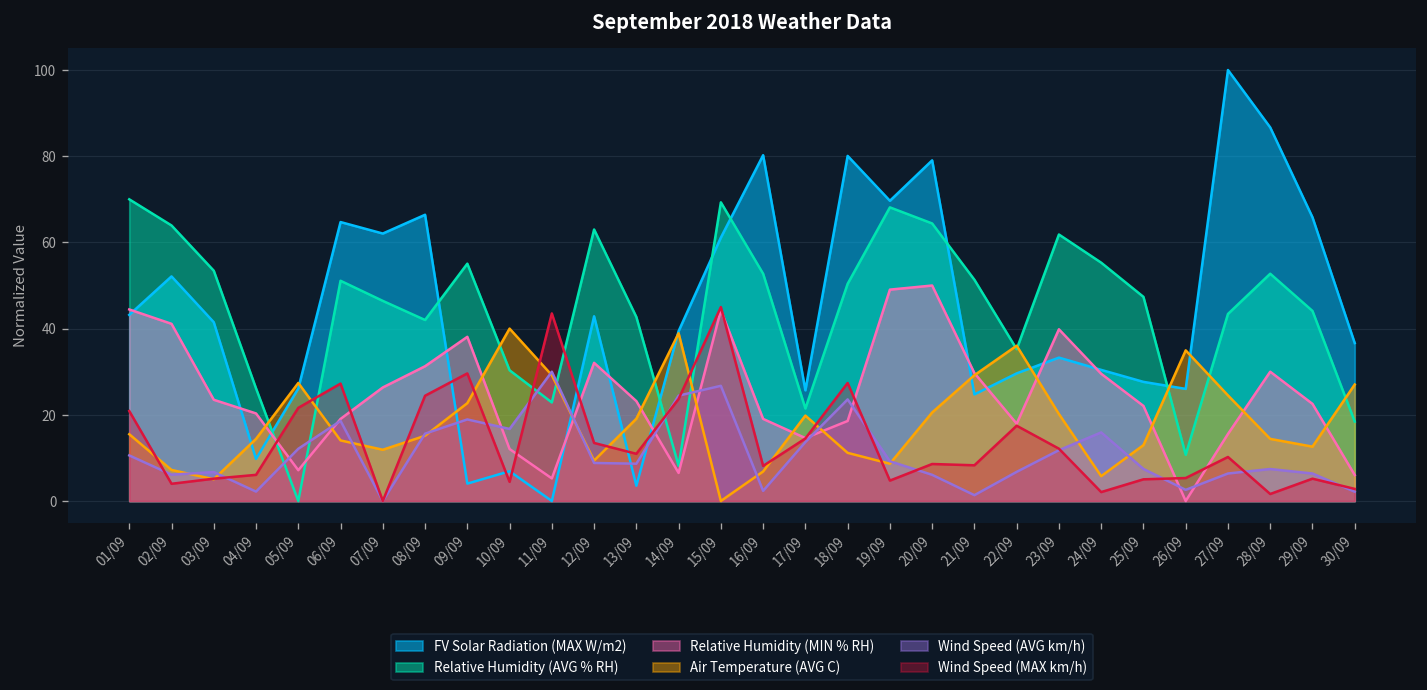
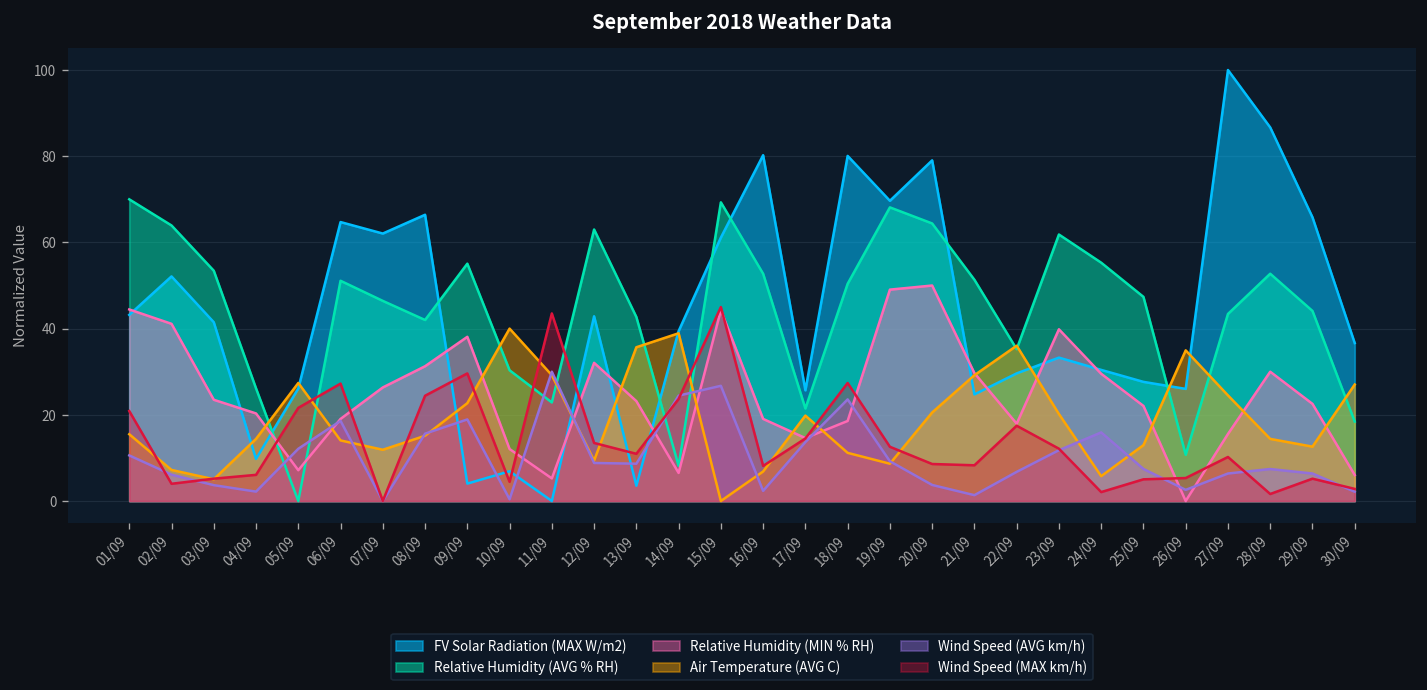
  {
    "FV Solar Radiation (MAX W/m2)": {
      "01/09": 43,
      "02/09": 52,
      "03/09": 41,
      "04/09": 10,
      "05/09": 26,
      "06/09": 65,
      "07/09": 62,
      "08/09": 66,
      "09/09": 4,
      "10/09": 7,
      "11/09": 0,
      "12/09": 43,
      "13/09": 4,
      "15/09": 61,
      "16/09": 80,
      "17/09": 26,
      "18/09": 80,
      "19/09": 70,
      "20/09": 79,
      "21/09": 25,
      "22/09": 30,
      "23/09": 33,
      "24/09": 30,
      "25/09": 28,
      "26/09": 26,
      "27/09": 100,
      "28/09": 87,
      "29/09": 66,
      "30/09": 37
    },
    "Relative Humidity (AVG % RH)": {
      "01/09": 70,
      "02/09": 64,
      "03/09": 53,
      "04/09": 26,
      "05/09": 0,
      "06/09": 51,
      "07/09": 46,
      "08/09": 42,
      "09/09": 55,
      "10/09": 30,
      "11/09": 23,
      "12/09": 63,
      "13/09": 43,
      "14/09": 8,
      "15/09": 69,
      "16/09": 53,
      "17/09": 21,
      "18/09": 50,
      "19/09": 68,
      "20/09": 64,
      "21/09": 51,
      "22/09": 35,
      "23/09": 62,
      "24/09": 55,
      "25/09": 47,
      "26/09": 11,
      "27/09": 43,
      "28/09": 53,
      "29/09": 44,
      "30/09": 18
    },
    "Relative Humidity (MIN % RH)": {
      "01/09": 44,
      "02/09": 41,
      "03/09": 23,
      "04/09": 20,
      "05/09": 7,
      "07/09": 26,
      "08/09": 31,
      "09/09": 38,
      "10/09": 12,
      "11/09": 5,
      "12/09": 32,
      "13/09": 23,
      "14/09": 7,
      "16/09": 19,
      "18/09": 19,
      "19/09": 49,
      "20/09": 50,
      "23/09": 40,
      "24/09": 30,
      "25/09": 22,
      "26/09": 0,
      "27/09": 16,
      "28/09": 30,
      "29/09": 23,
      "30/09": 6
    },
    "Air Temperature (AVG C)": {
      "01/09": 15,
      "02/09": 7,
      "04/09": 14,
      "05/09": 27,
      "06/09": 14,
      "07/09": 12,
      "09/09": 23,
      "10/09": 40,
      "11/09": 29,
-     "13/09": 19,
+     "13/09": 36,
      "15/09": 0,
      "16/09": 7,
      "17/09": 20,
      "18/09": 11,
      "20/09": 21,
      "22/09": 36,
      "23/09": 20,
      "24/09": 6,
      "25/09": 13,
      "26/09": 35,
      "27/09": 25,
      "28/09": 14,
      "29/09": 13,
      "30/09": 27
    },
    "Wind Speed (AVG km/h)": {
      "01/09": 11,
      "02/09": 6,
-     "03/09": 7,
+     "03/09": 4,
      "04/09": 2,
      "05/09": 12,
      "09/09": 19,
-     "10/09": 17,
+     "10/09": 0,
      "11/09": 30,
      "13/09": 9,
      "14/09": 24,
      "15/09": 27,
      "16/09": 2,
      "17/09": 14,
      "18/09": 24,
-     "20/09": 6,
+     "20/09": 4,
      "21/09": 1,
      "22/09": 7,
      "24/09": 16,
      "25/09": 7,
      "26/09": 3,
      "27/09": 6,
      "28/09": 7,
      "29/09": 6
    },
    "Wind Speed (MAX km/h)": {
      "01/09": 21,
      "02/09": 4,
      "04/09": 6,
      "05/09": 22,
      "06/09": 27,
      "08/09": 24,
      "09/09": 30,
      "10/09": 4,
      "11/09": 44,
      "12/09": 13,
      "13/09": 11,
      "14/09": 24,
      "16/09": 8,
      "18/09": 27,
-     "19/09": 5,
+     "19/09": 13,
      "20/09": 9,
      "21/09": 8,
      "24/09": 2,
      "25/09": 5,
      "26/09": 5,
      "27/09": 10,
      "28/09": 2,
      "29/09": 5
    }
  }
